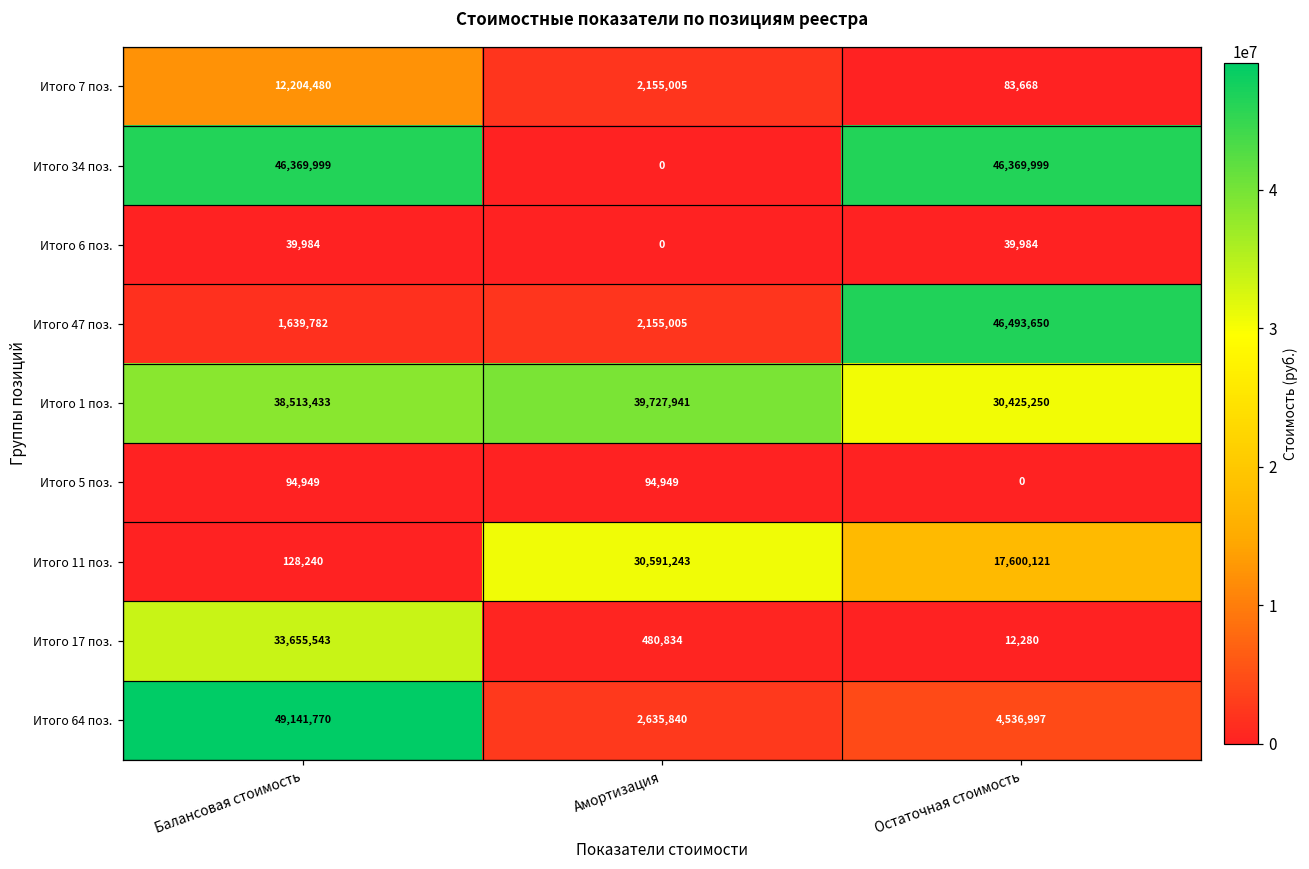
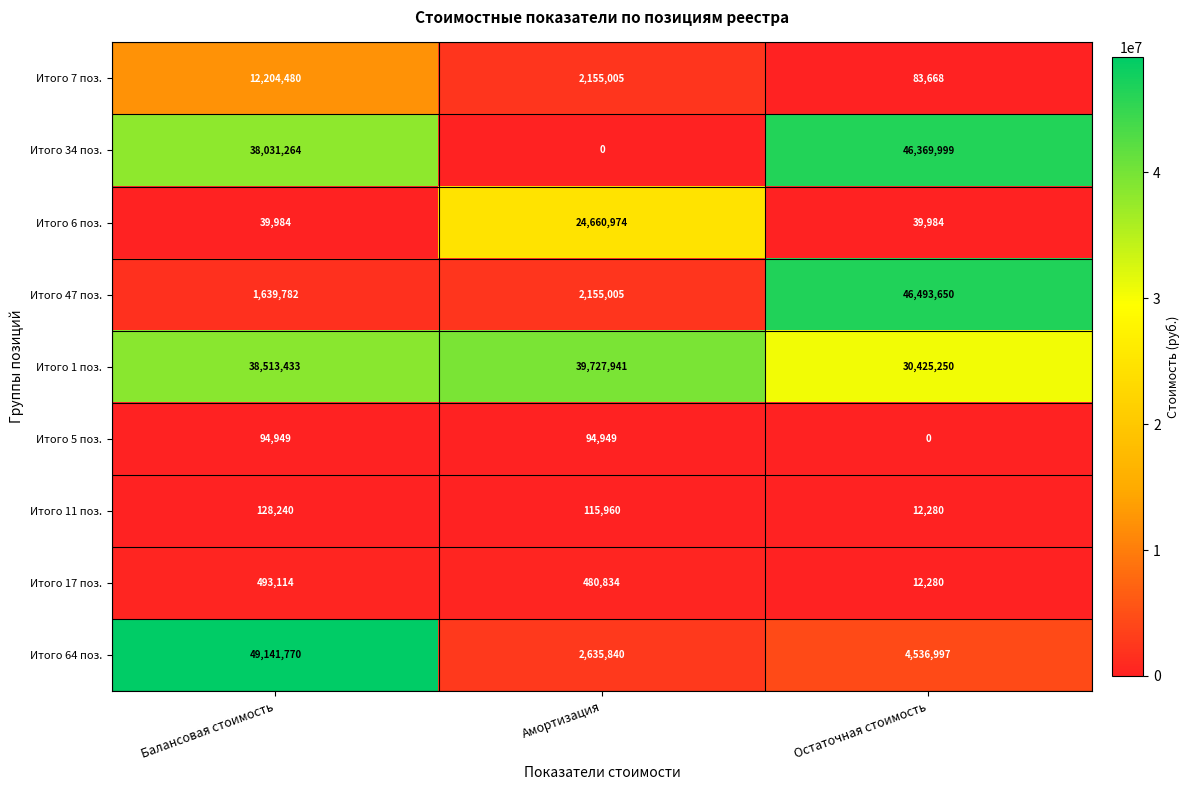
  {
    "Итого 7 поз.": {
      "Балансовая стоимость": "12,204,480",
      "Амортизация": "2,155,005",
      "Остаточная стоимость": "83,668"
    },
    "Итого 34 поз.": {
-     "Балансовая стоимость": "46,369,999",
+     "Балансовая стоимость": "38,031,264",
      "Амортизация": "0",
      "Остаточная стоимость": "46,369,999"
    },
    "Итого 6 поз.": {
      "Балансовая стоимость": "39,984",
-     "Амортизация": "0",
+     "Амортизация": "24,660,974",
      "Остаточная стоимость": "39,984"
    },
    "Итого 47 поз.": {
      "Балансовая стоимость": "1,639,782",
      "Амортизация": "2,155,005",
      "Остаточная стоимость": "46,493,650"
    },
    "Итого 1 поз.": {
      "Балансовая стоимость": "38,513,433",
      "Амортизация": "39,727,941",
      "Остаточная стоимость": "30,425,250"
    },
    "Итого 5 поз.": {
      "Балансовая стоимость": "94,949",
      "Амортизация": "94,949",
      "Остаточная стоимость": "0"
    },
    "Итого 11 поз.": {
      "Балансовая стоимость": "128,240",
-     "Амортизация": "30,591,243",
-     "Остаточная стоимость": "17,600,121"
+     "Амортизация": "115,960",
+     "Остаточная стоимость": "12,280"
    },
    "Итого 17 поз.": {
-     "Балансовая стоимость": "33,655,543",
+     "Балансовая стоимость": "493,114",
      "Амортизация": "480,834",
      "Остаточная стоимость": "12,280"
    },
    "Итого 64 поз.": {
      "Балансовая стоимость": "49,141,770",
      "Амортизация": "2,635,840",
      "Остаточная стоимость": "4,536,997"
    }
  }
